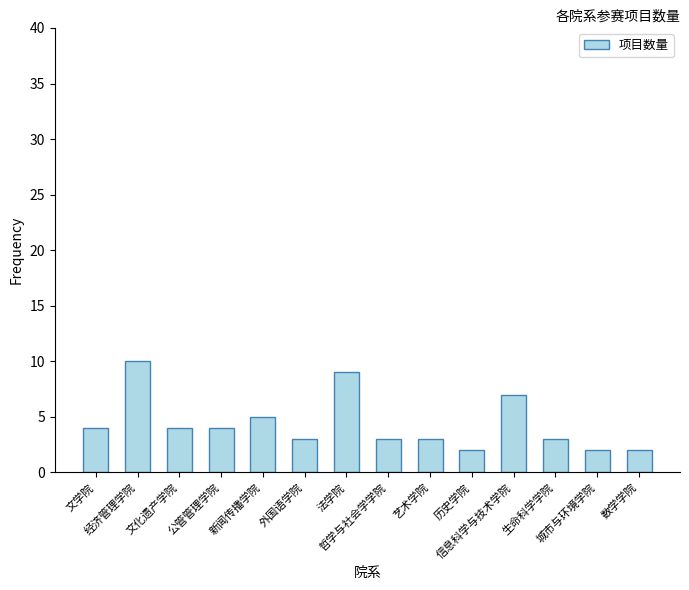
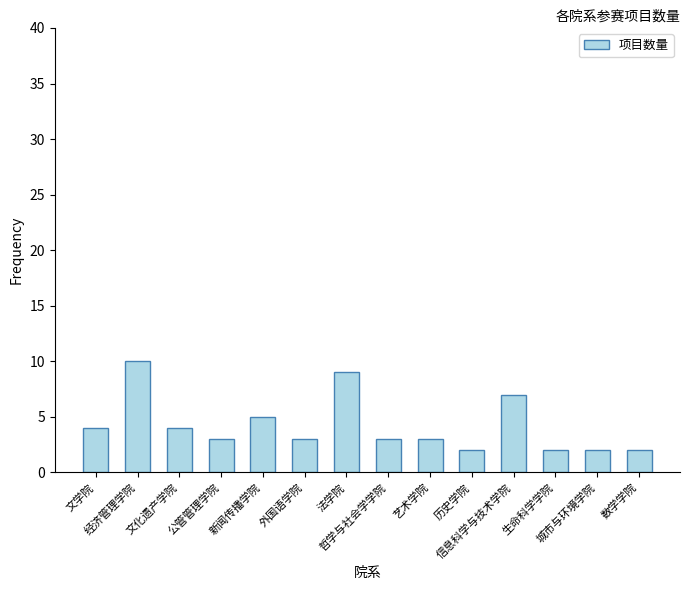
  {
    "文学院": 4,
    "经济管理学院": 10,
    "文化遗产学院": 4,
-   "公管管理学院": 4,
+   "公管管理学院": 3,
    "新闻传播学院": 5,
    "外国语学院": 3,
    "法学院": 9,
    "哲学与社会学学院": 3,
    "艺术学院": 3,
    "历史学院": 2,
    "信息科学与技术学院": 7,
-   "生命科学学院": 3,
+   "生命科学学院": 2,
    "城市与环境学院": 2,
    "数学学院": 2
  }
